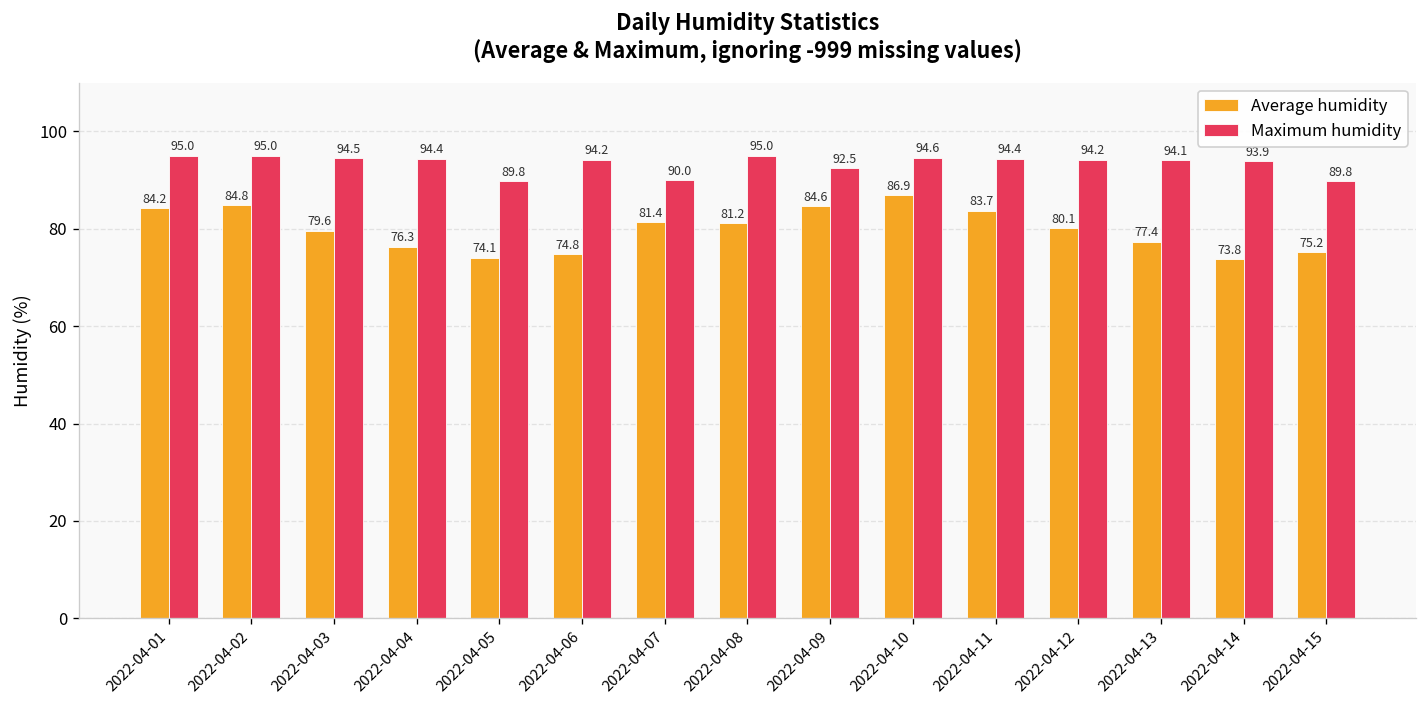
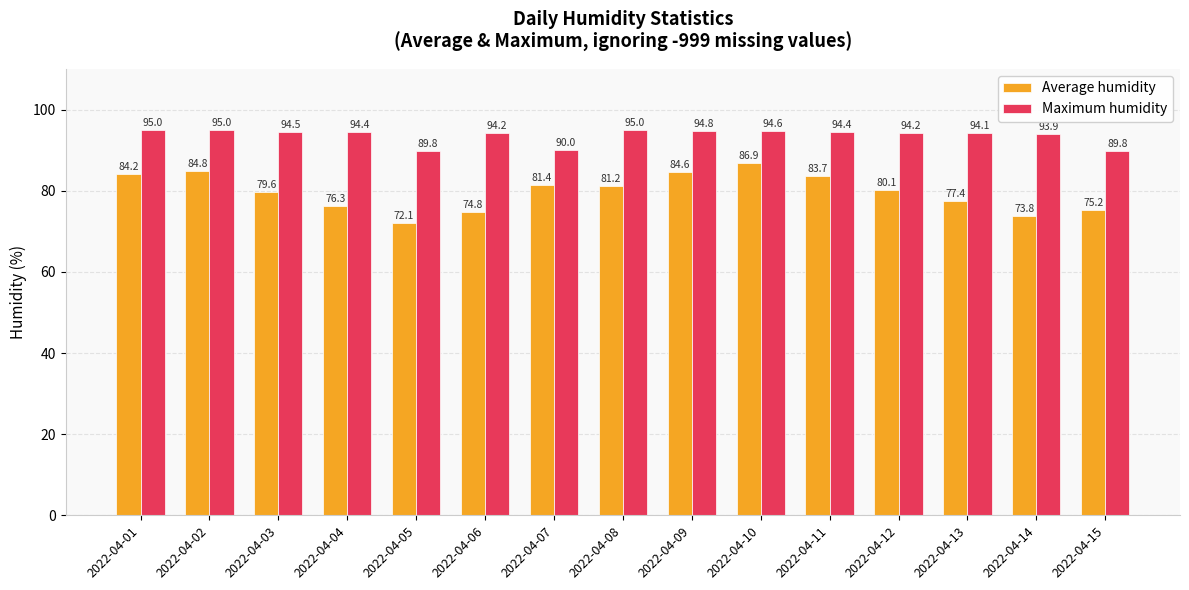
  {
    "Average humidity": {
      "2022-04-01": 84.2,
      "2022-04-02": 84.8,
      "2022-04-03": 79.6,
      "2022-04-04": 76.3,
-     "2022-04-05": 74.1,
+     "2022-04-05": 72.1,
      "2022-04-06": 74.8,
      "2022-04-07": 81.4,
      "2022-04-08": 81.2,
      "2022-04-09": 84.6,
      "2022-04-10": 86.9,
      "2022-04-11": 83.7,
      "2022-04-12": 80.1,
      "2022-04-13": 77.4,
      "2022-04-14": 73.8,
      "2022-04-15": 75.2
    },
    "Maximum humidity": {
      "2022-04-01": 95.0,
      "2022-04-02": 95.0,
      "2022-04-03": 94.5,
      "2022-04-04": 94.4,
      "2022-04-05": 89.8,
      "2022-04-06": 94.2,
      "2022-04-07": 90.0,
      "2022-04-08": 95.0,
-     "2022-04-09": 92.5,
+     "2022-04-09": 94.8,
      "2022-04-10": 94.6,
      "2022-04-11": 94.4,
      "2022-04-12": 94.2,
      "2022-04-13": 94.1,
      "2022-04-14": 93.9,
      "2022-04-15": 89.8
    }
  }
